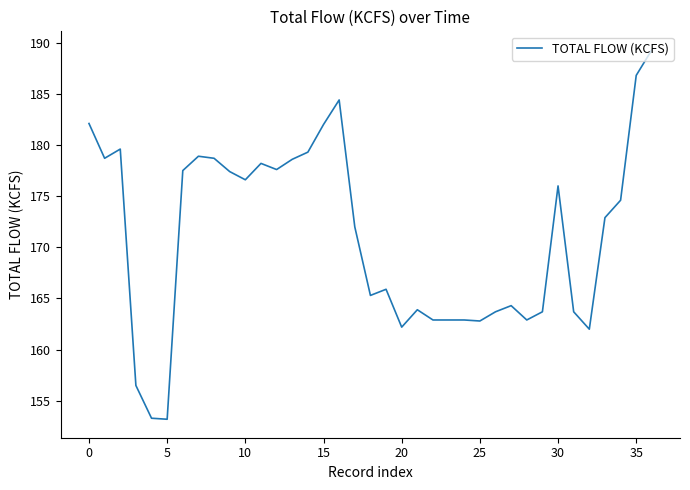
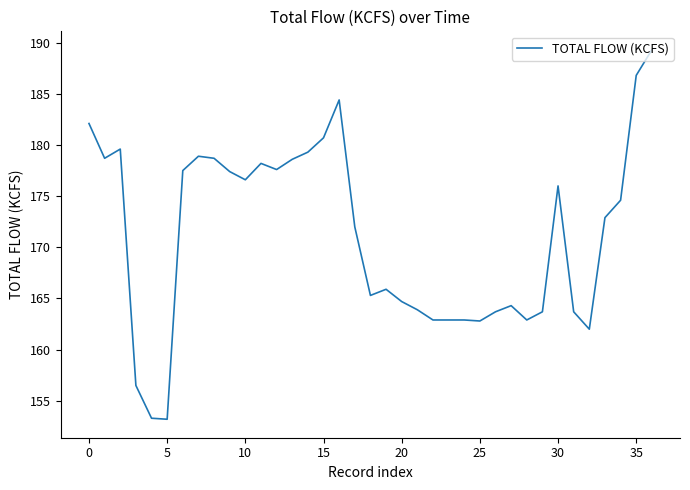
  {
    "0": 182.1,
    "5": 153.2,
    "10": 176.6,
-   "15": 182.0,
-   "20": 162.2,
+   "15": 180.7,
+   "20": 164.7,
    "25": 162.8,
    "30": 176.0,
    "35": 186.8
  }
